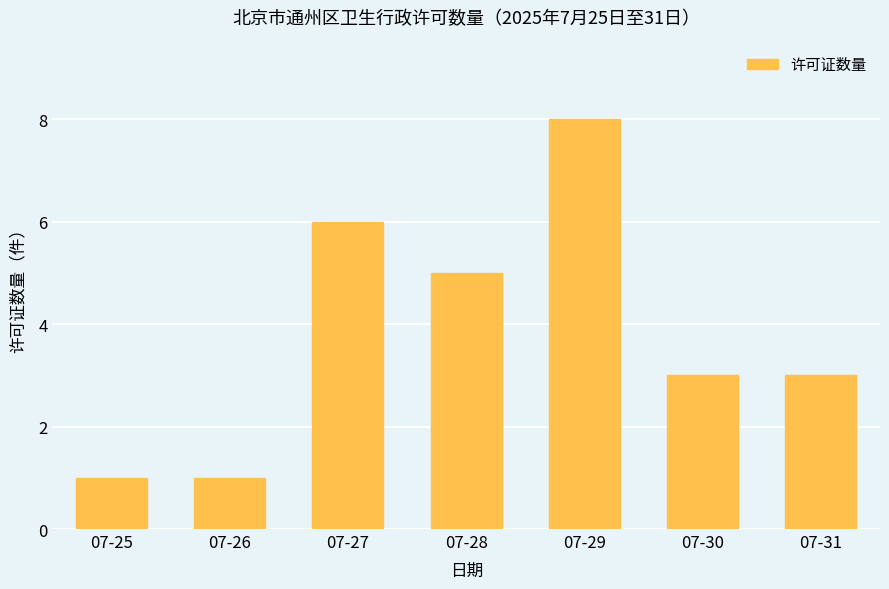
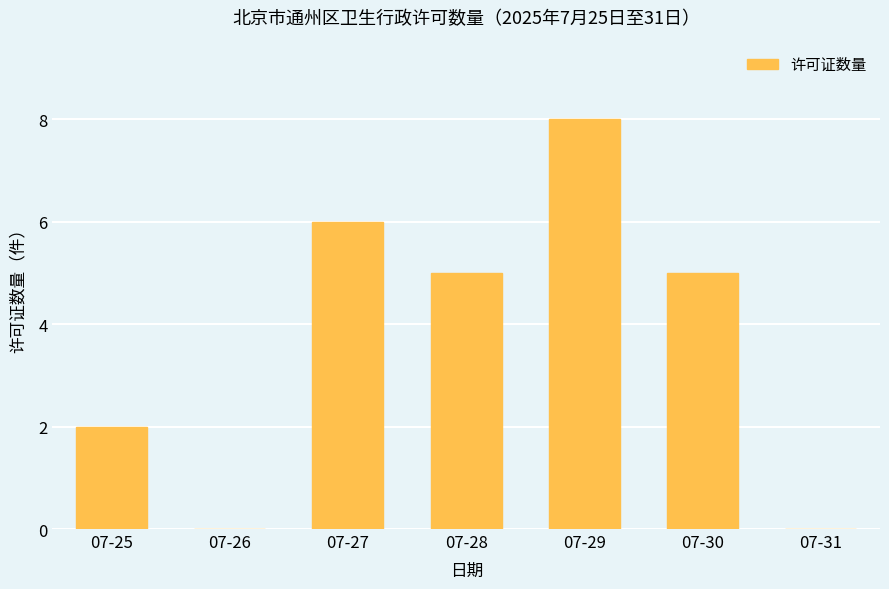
  {
-   "07-25": 1,
-   "07-26": 1,
+   "07-25": 2,
+   "07-26": 0,
    "07-27": 6,
    "07-28": 5,
    "07-29": 8,
-   "07-30": 3,
-   "07-31": 3
+   "07-30": 5,
+   "07-31": 0
  }
